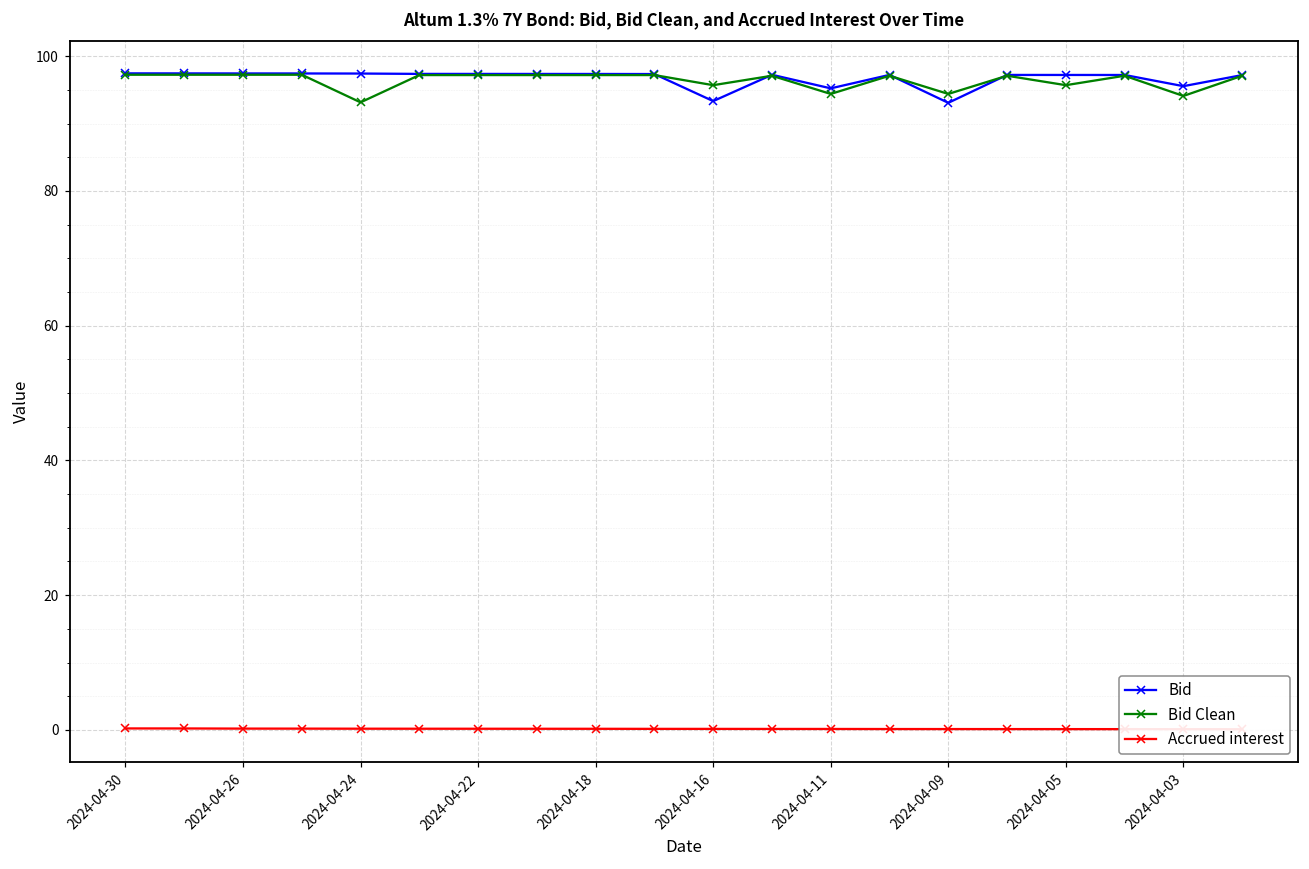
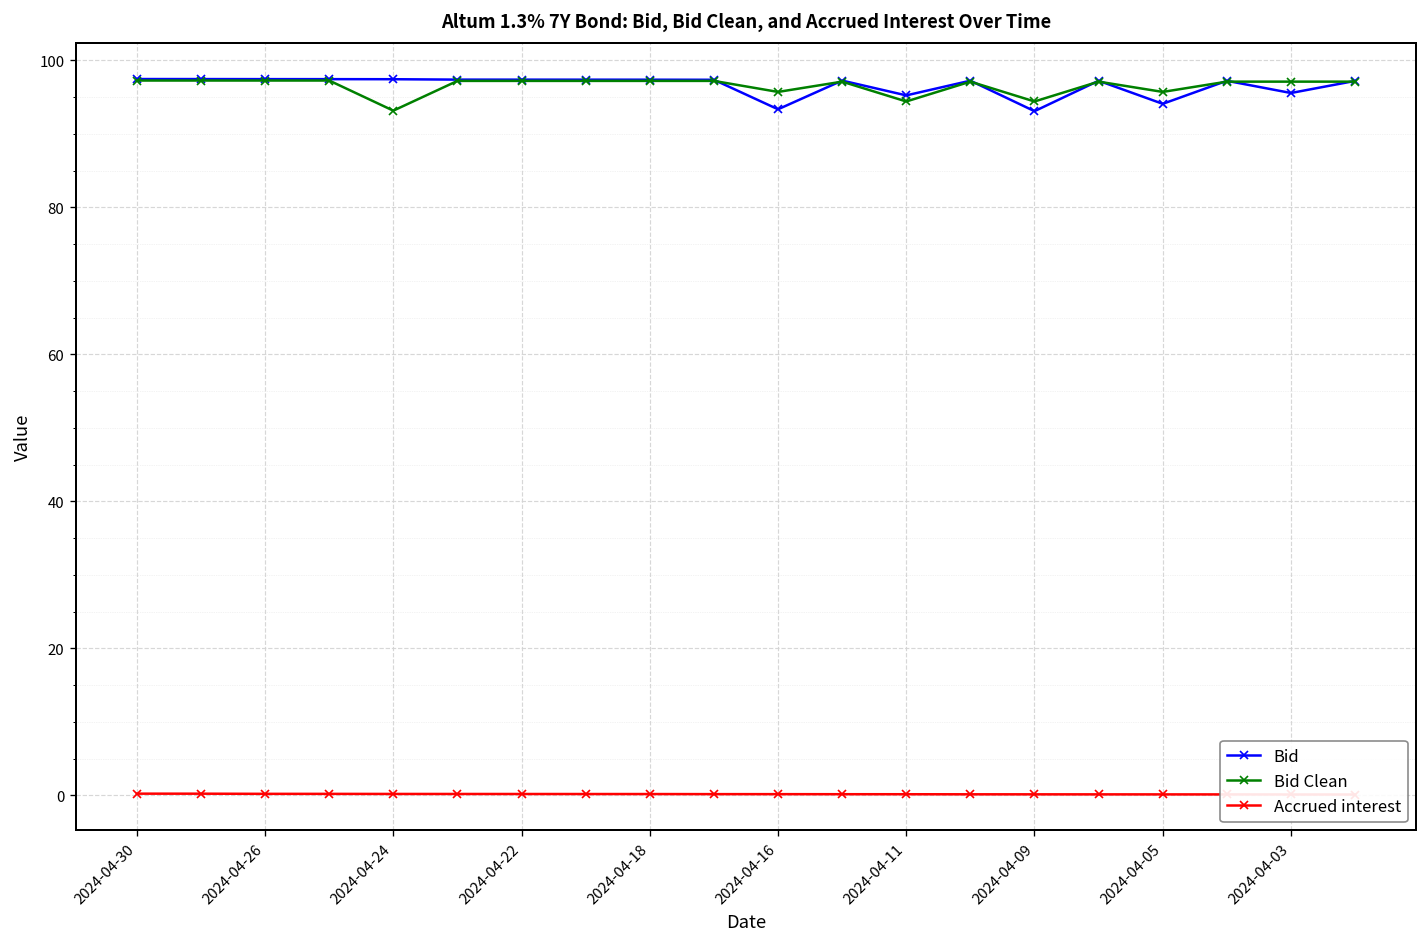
  {
    "Bid": {
      "2024-04-24": 97,
      "2024-04-16": 93,
      "2024-04-11": 95,
      "2024-04-09": 93,
-     "2024-04-05": 97,
+     "2024-04-05": 94,
      "2024-04-03": 96
    },
    "Bid Clean": {
      "2024-04-24": 93,
      "2024-04-16": 96,
      "2024-04-11": 94,
      "2024-04-09": 94,
      "2024-04-05": 96,
-     "2024-04-03": 94
+     "2024-04-03": 97
    },
    "Accrued interest": {
      "2024-04-30": 0,
      "2024-04-26": 0,
      "2024-04-24": 0,
      "2024-04-22": 0,
      "2024-04-18": 0,
      "2024-04-16": 0,
      "2024-04-11": 0,
      "2024-04-09": 0,
      "2024-04-05": 0
    }
  }
